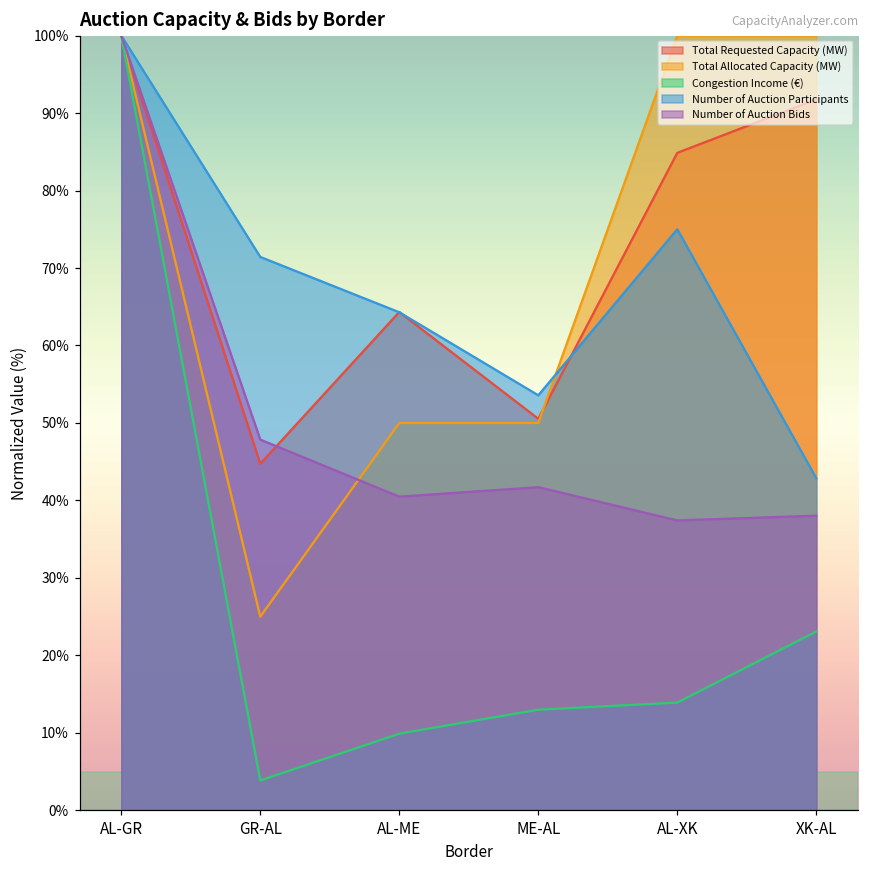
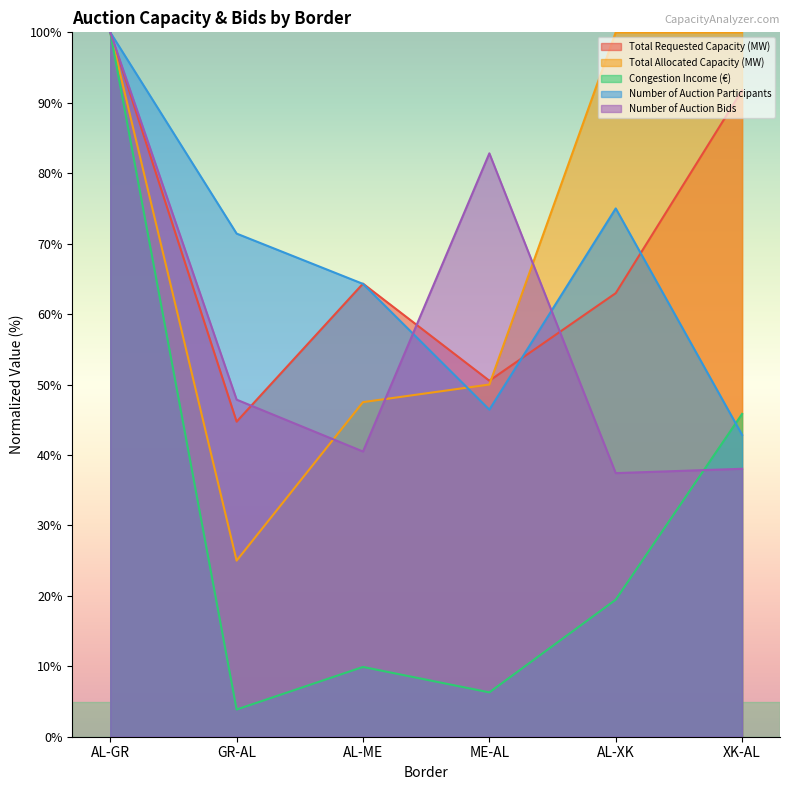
  {
    "Total Requested Capacity (MW)": {
      "GR-AL": "45%",
      "ME-AL": "51%",
-     "AL-XK": "85%"
+     "AL-XK": "63%"
    },
    "Total Allocated Capacity (MW)": {
      "GR-AL": "25%",
-     "AL-ME": "50%",
+     "AL-ME": "48%",
      "ME-AL": "50%",
      "AL-XK": "100%",
      "XK-AL": "100%"
    },
    "Congestion Income (€)": {
      "GR-AL": "4%",
      "AL-ME": "10%",
-     "ME-AL": "13%",
-     "AL-XK": "14%",
-     "XK-AL": "23%"
+     "ME-AL": "6%",
+     "AL-XK": "19%",
+     "XK-AL": "46%"
    },
    "Number of Auction Participants": {
      "GR-AL": "71%",
-     "ME-AL": "54%",
+     "ME-AL": "46%",
      "AL-XK": "75%",
      "XK-AL": "43%"
    },
    "Number of Auction Bids": {
      "GR-AL": "48%",
      "AL-ME": "40%",
-     "ME-AL": "42%",
+     "ME-AL": "83%",
      "AL-XK": "37%",
      "XK-AL": "38%"
    }
  }
